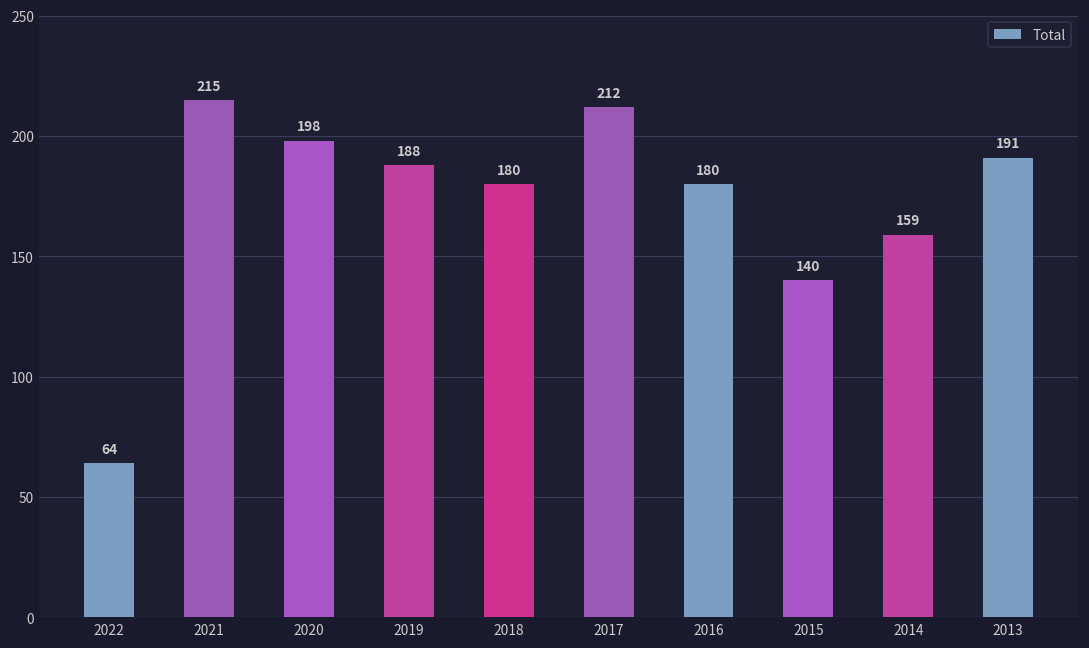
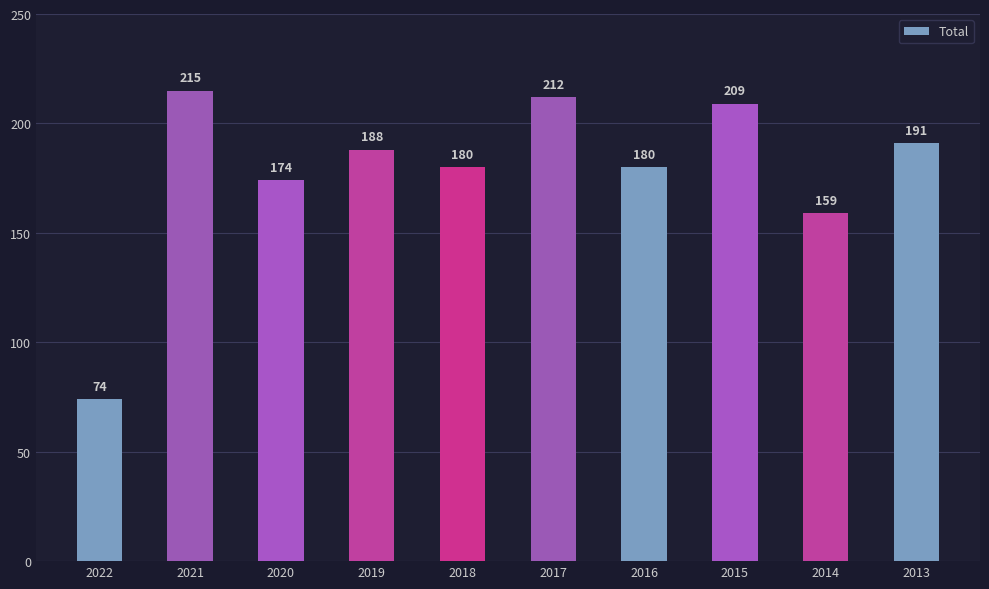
  {
-   "2022": 64,
+   "2022": 74,
    "2021": 215,
-   "2020": 198,
+   "2020": 174,
    "2019": 188,
    "2018": 180,
    "2017": 212,
    "2016": 180,
-   "2015": 140,
+   "2015": 209,
    "2014": 159,
    "2013": 191
  }
